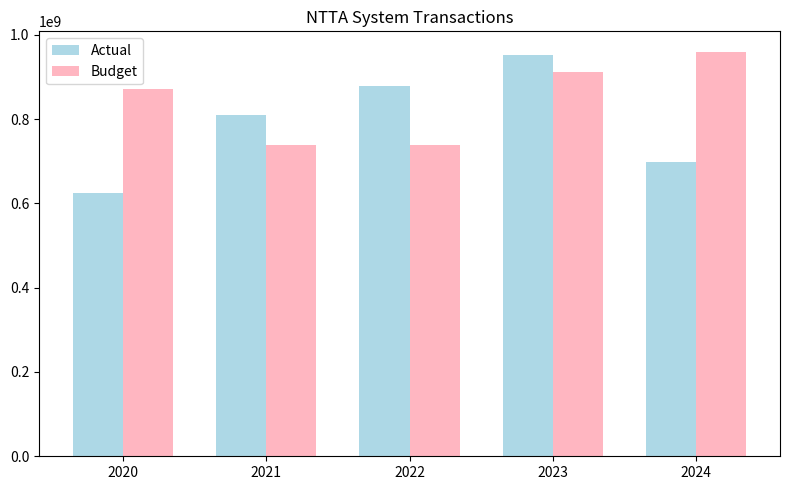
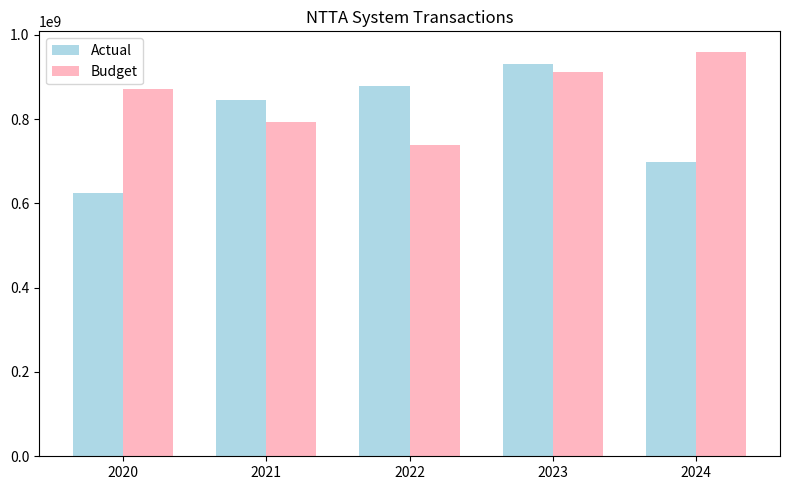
  {
    "Actual": {
      "2020": 620000000,
-     "2021": 810000000,
+     "2021": 840000000,
      "2022": 880000000,
-     "2023": 950000000,
+     "2023": 930000000,
      "2024": 700000000
    },
    "Budget": {
      "2020": 870000000,
-     "2021": 740000000,
+     "2021": 790000000,
      "2022": 740000000,
      "2023": 910000000,
      "2024": 960000000
    }
  }
